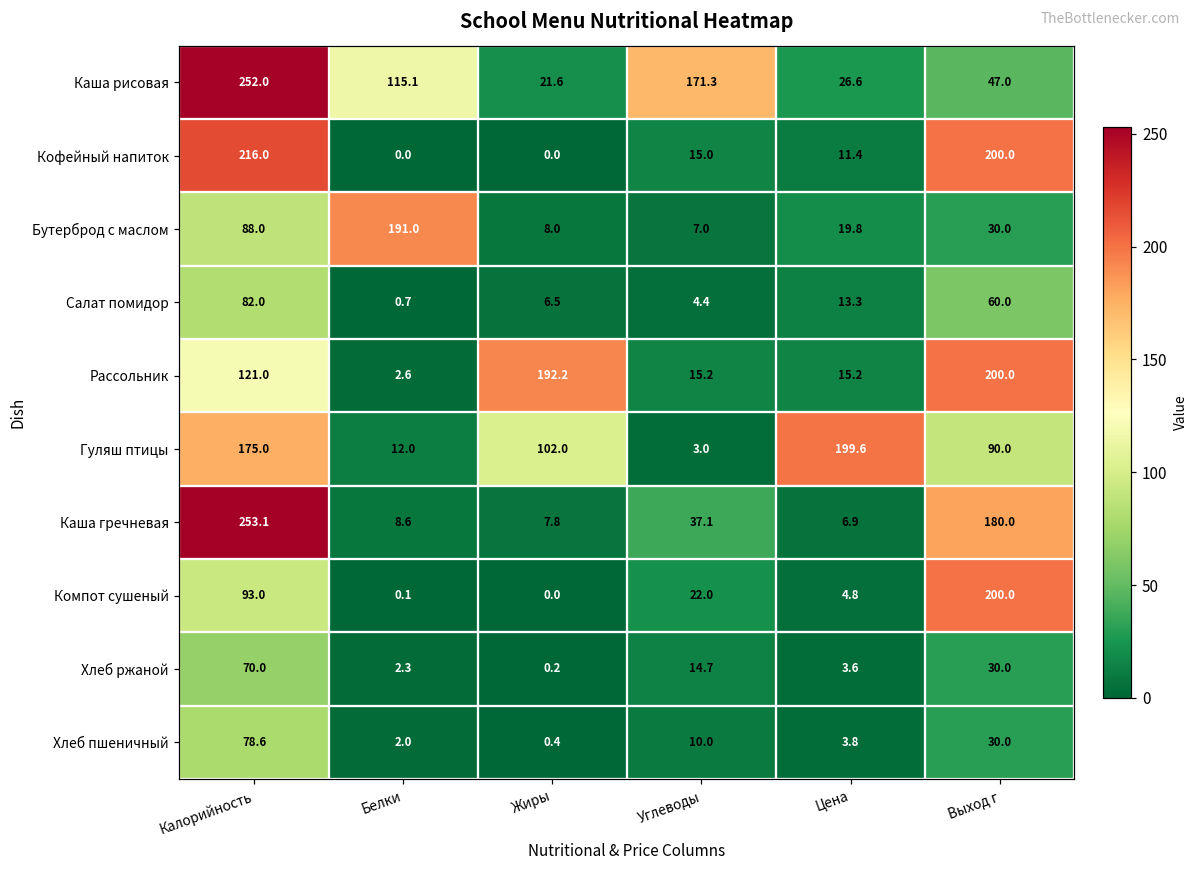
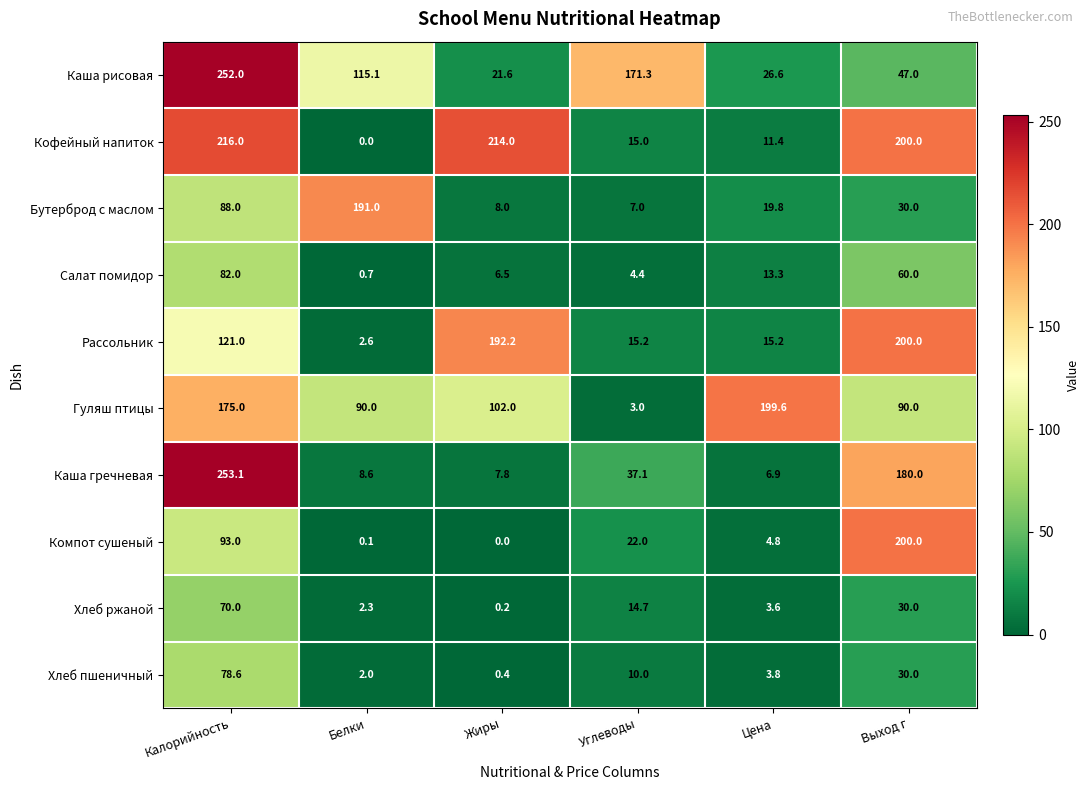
  {
    "Каша рисовая": {
      "Калорийность": 252.0,
      "Белки": 115.1,
      "Жиры": 21.6,
      "Углеводы": 171.3,
      "Цена": 26.6,
      "Выход г": 47.0
    },
    "Кофейный напиток": {
      "Калорийность": 216.0,
      "Белки": 0.0,
-     "Жиры": 0.0,
+     "Жиры": 214.0,
      "Углеводы": 15.0,
      "Цена": 11.4,
      "Выход г": 200.0
    },
    "Бутерброд с маслом": {
      "Калорийность": 88.0,
      "Белки": 191.0,
      "Жиры": 8.0,
      "Углеводы": 7.0,
      "Цена": 19.8,
      "Выход г": 30.0
    },
    "Салат помидор": {
      "Калорийность": 82.0,
      "Белки": 0.7,
      "Жиры": 6.5,
      "Углеводы": 4.4,
      "Цена": 13.3,
      "Выход г": 60.0
    },
    "Рассольник": {
      "Калорийность": 121.0,
      "Белки": 2.6,
      "Жиры": 192.2,
      "Углеводы": 15.2,
      "Цена": 15.2,
      "Выход г": 200.0
    },
    "Гуляш птицы": {
      "Калорийность": 175.0,
-     "Белки": 12.0,
+     "Белки": 90.0,
      "Жиры": 102.0,
      "Углеводы": 3.0,
      "Цена": 199.6,
      "Выход г": 90.0
    },
    "Каша гречневая": {
      "Калорийность": 253.1,
      "Белки": 8.6,
      "Жиры": 7.8,
      "Углеводы": 37.1,
      "Цена": 6.9,
      "Выход г": 180.0
    },
    "Компот сушеный": {
      "Калорийность": 93.0,
      "Белки": 0.1,
      "Жиры": 0.0,
      "Углеводы": 22.0,
      "Цена": 4.8,
      "Выход г": 200.0
    },
    "Хлеб ржаной": {
      "Калорийность": 70.0,
      "Белки": 2.3,
      "Жиры": 0.2,
      "Углеводы": 14.7,
      "Цена": 3.6,
      "Выход г": 30.0
    },
    "Хлеб пшеничный": {
      "Калорийность": 78.6,
      "Белки": 2.0,
      "Жиры": 0.4,
      "Углеводы": 10.0,
      "Цена": 3.8,
      "Выход г": 30.0
    }
  }
